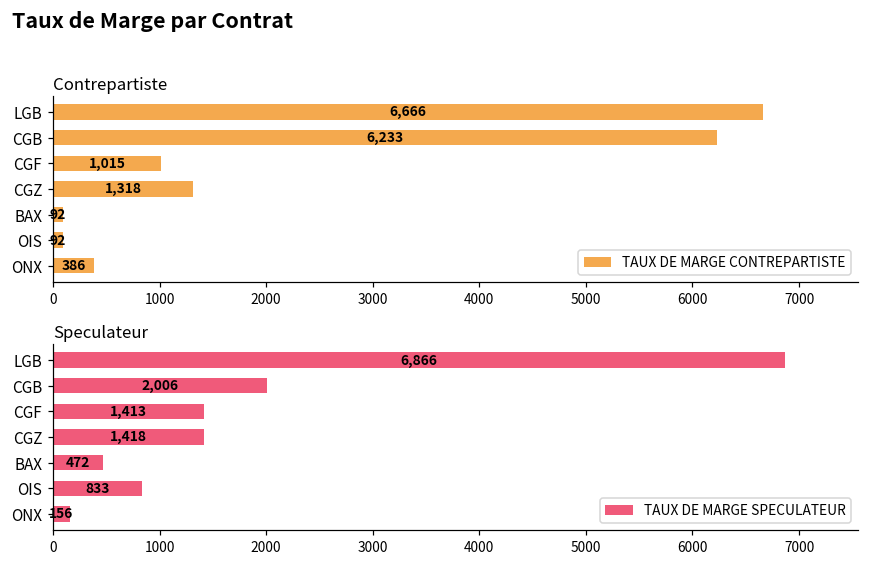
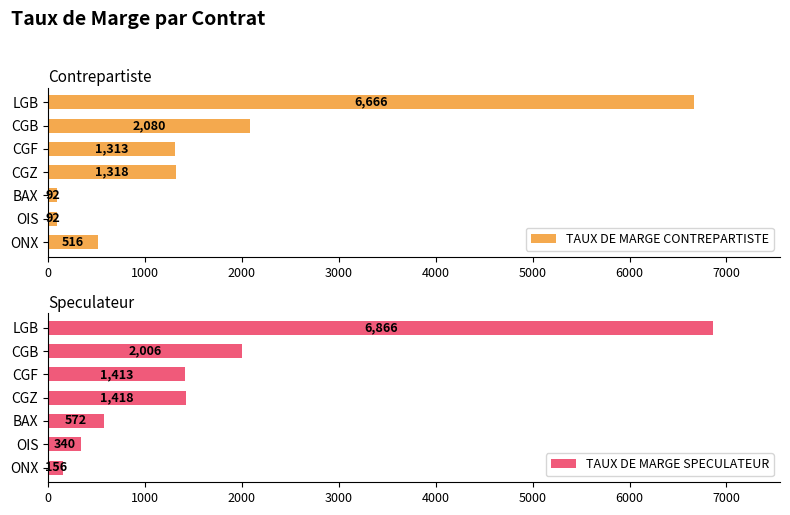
  {
    "Contrepartiste": {
      "LGB": "6,666",
-     "CGB": "6,233",
-     "CGF": "1,015",
+     "CGB": "2,080",
+     "CGF": "1,313",
      "CGZ": "1,318",
      "BAX": "92",
      "OIS": "92",
-     "ONX": "386"
+     "ONX": "516"
    },
    "Speculateur": {
      "LGB": "6,866",
      "CGB": "2,006",
      "CGF": "1,413",
      "CGZ": "1,418",
-     "BAX": "472",
-     "OIS": "833",
+     "BAX": "572",
+     "OIS": "340",
      "ONX": "156"
    }
  }
